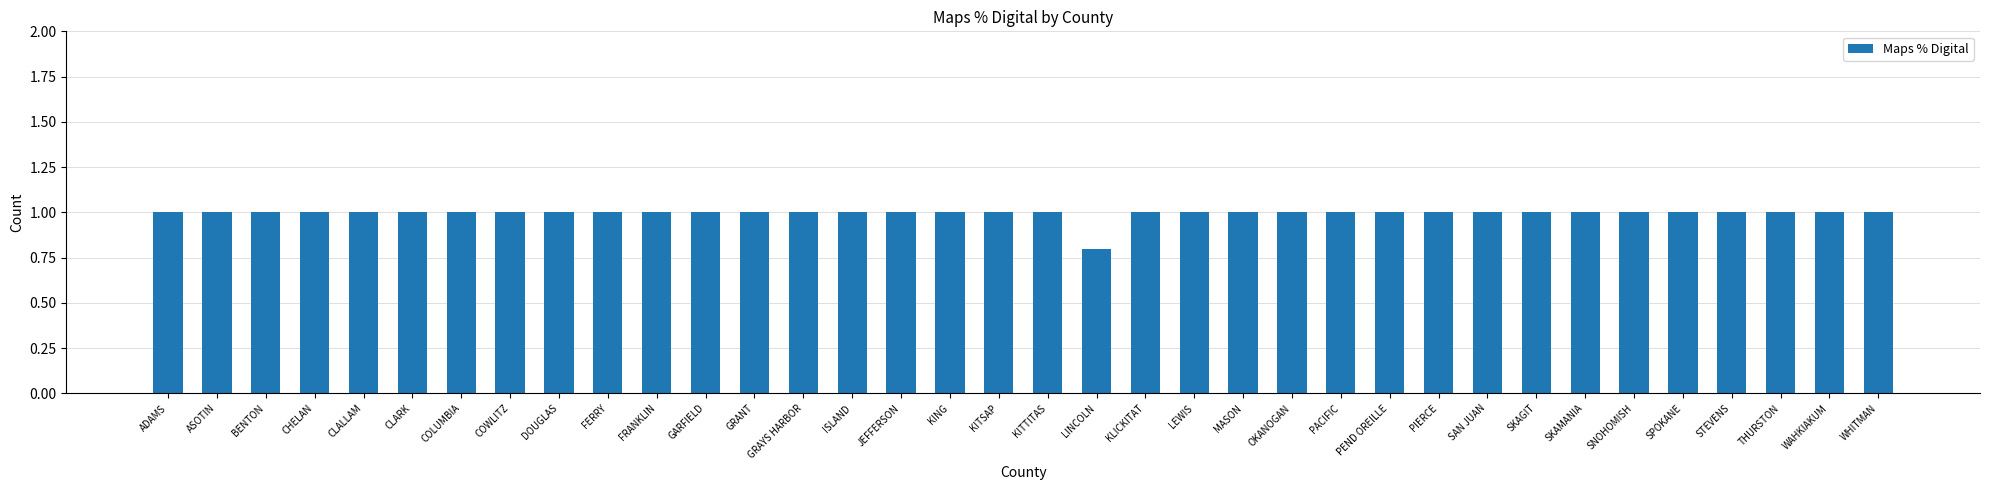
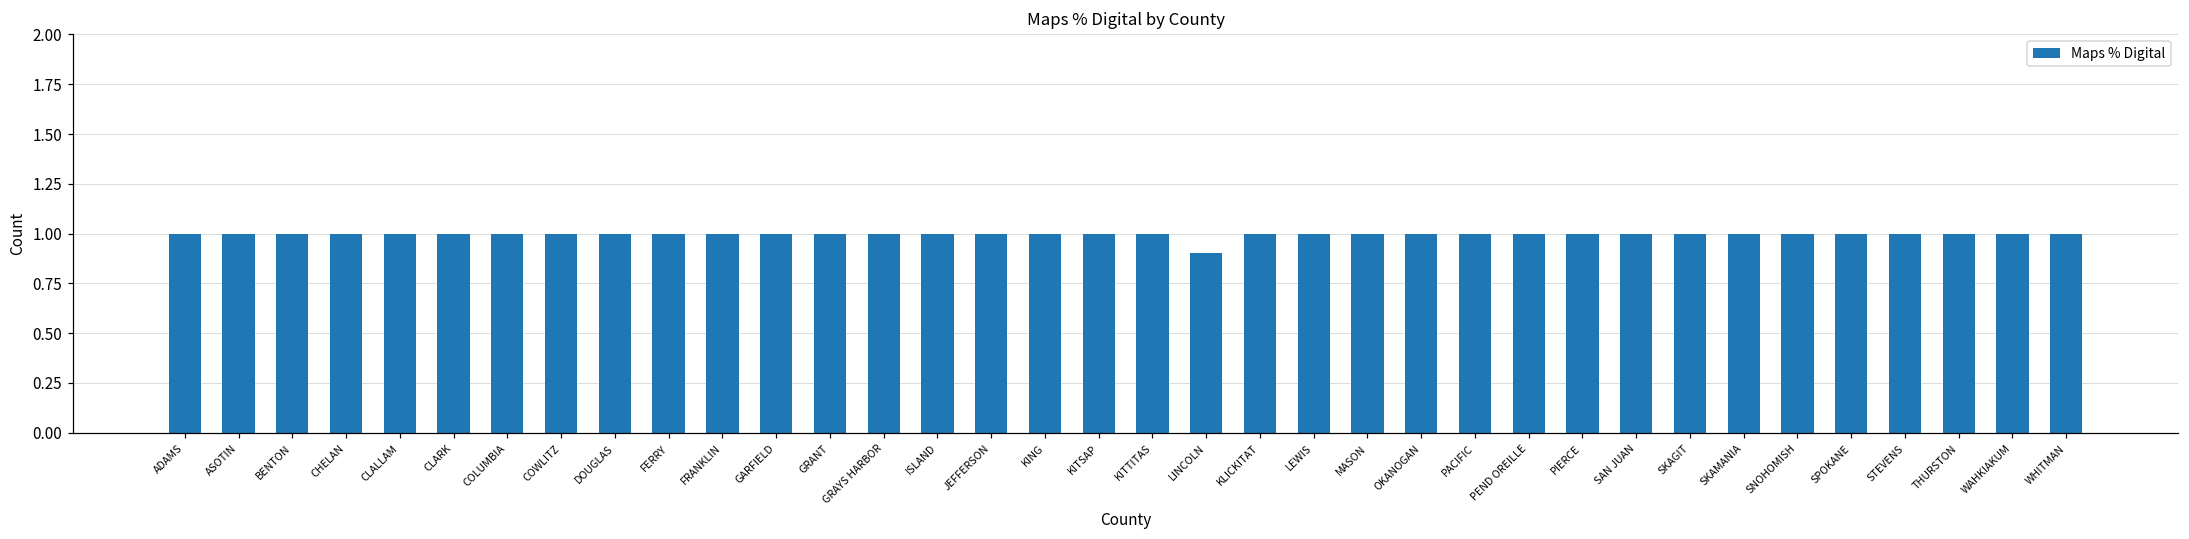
  {
    "ADAMS": 1.0,
    "ASOTIN": 1.0,
    "BENTON": 1.0,
    "CHELAN": 1.0,
    "CLALLAM": 1.0,
    "CLARK": 1.0,
    "COLUMBIA": 1.0,
    "COWLITZ": 1.0,
    "DOUGLAS": 1.0,
    "FERRY": 1.0,
    "FRANKLIN": 1.0,
    "GARFIELD": 1.0,
    "GRANT": 1.0,
    "GRAYS HARBOR": 1.0,
    "ISLAND": 1.0,
    "JEFFERSON": 1.0,
    "KING": 1.0,
    "KITSAP": 1.0,
    "KITTITAS": 1.0,
-   "LINCOLN": 0.8,
+   "LINCOLN": 0.9,
    "KLICKITAT": 1.0,
    "LEWIS": 1.0,
    "MASON": 1.0,
    "OKANOGAN": 1.0,
    "PACIFIC": 1.0,
    "PEND OREILLE": 1.0,
    "PIERCE": 1.0,
    "SAN JUAN": 1.0,
    "SKAGIT": 1.0,
    "SKAMANIA": 1.0,
    "SNOHOMISH": 1.0,
    "SPOKANE": 1.0,
    "STEVENS": 1.0,
    "THURSTON": 1.0,
    "WAHKIAKUM": 1.0,
    "WHITMAN": 1.0
  }
